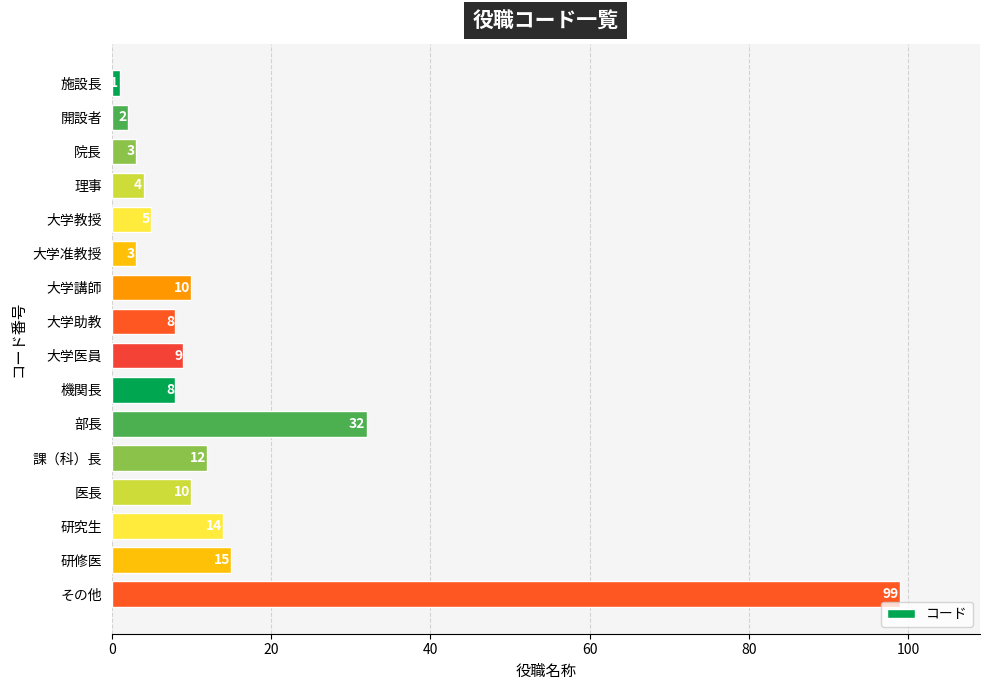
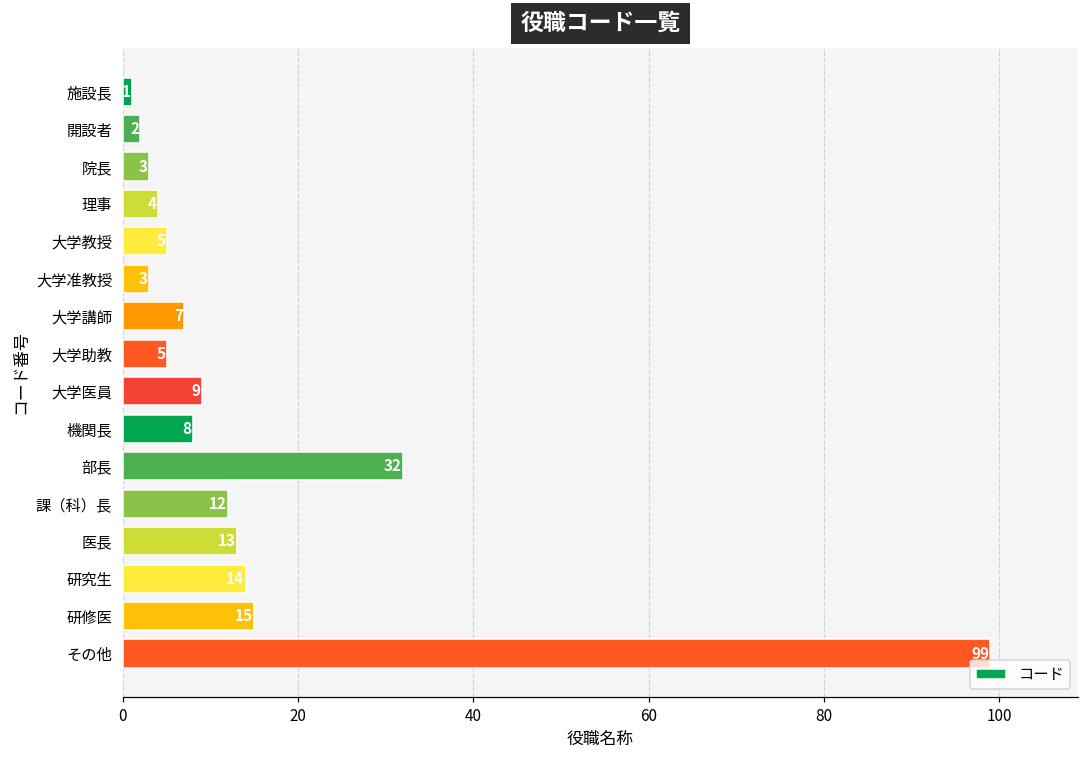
  {
    "施設長": 1,
    "開設者": 2,
    "院長": 3,
    "理事": 4,
    "大学教授": 5,
    "大学准教授": 3,
-   "大学講師": 10,
-   "大学助教": 8,
+   "大学講師": 7,
+   "大学助教": 5,
    "大学医員": 9,
    "機関長": 8,
    "部長": 32,
    "課（科）長": 12,
-   "医長": 10,
+   "医長": 13,
    "研究生": 14,
    "研修医": 15,
    "その他": 99
  }
